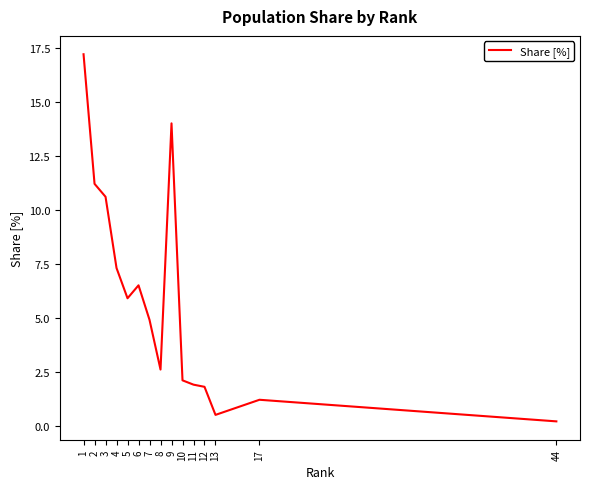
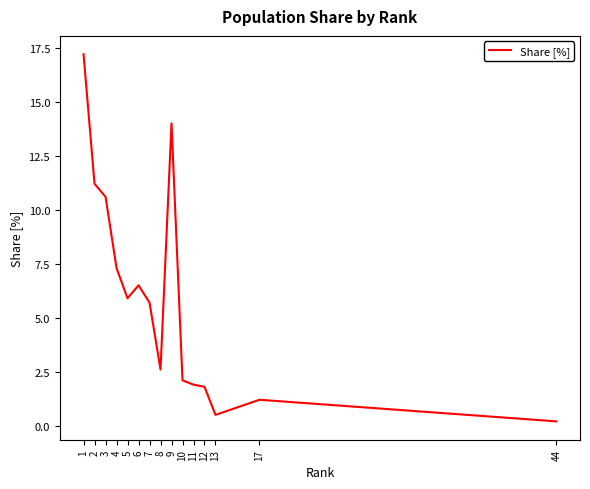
  {
    "1": 17.2,
    "2": 11.2,
    "3": 10.6,
    "4": 7.3,
    "5": 5.9,
    "6": 6.5,
-   "7": 4.9,
+   "7": 5.7,
    "8": 2.6,
    "9": 14.0,
    "10": 2.1,
    "11": 1.9,
    "12": 1.8,
    "13": 0.5,
    "17": 1.2,
    "44": 0.2
  }
